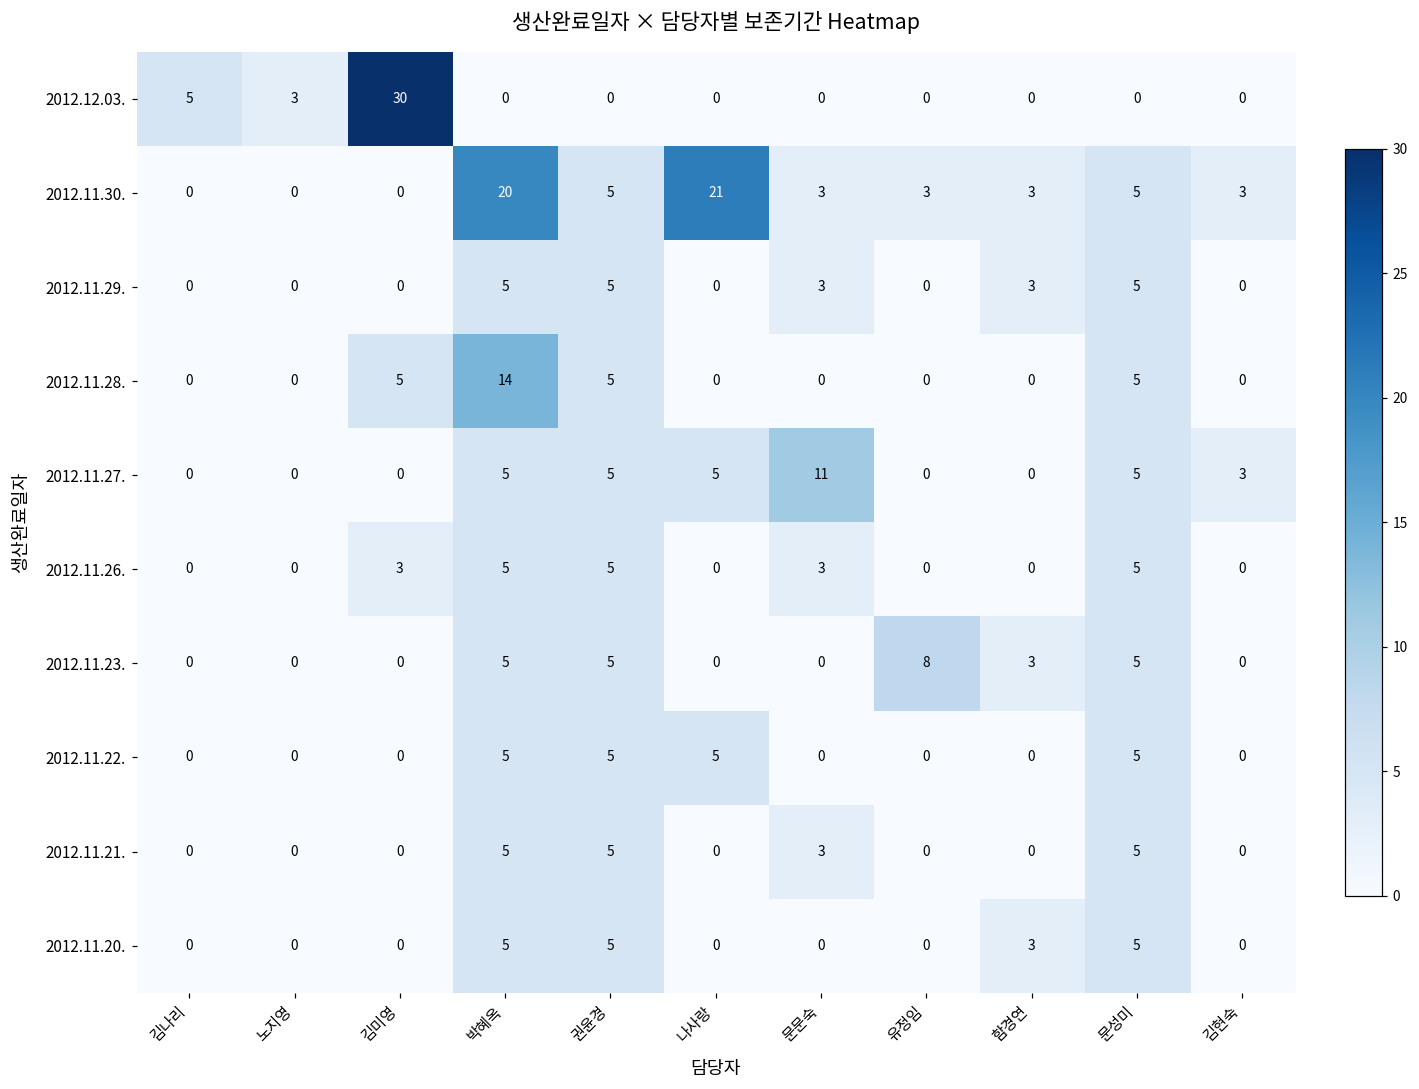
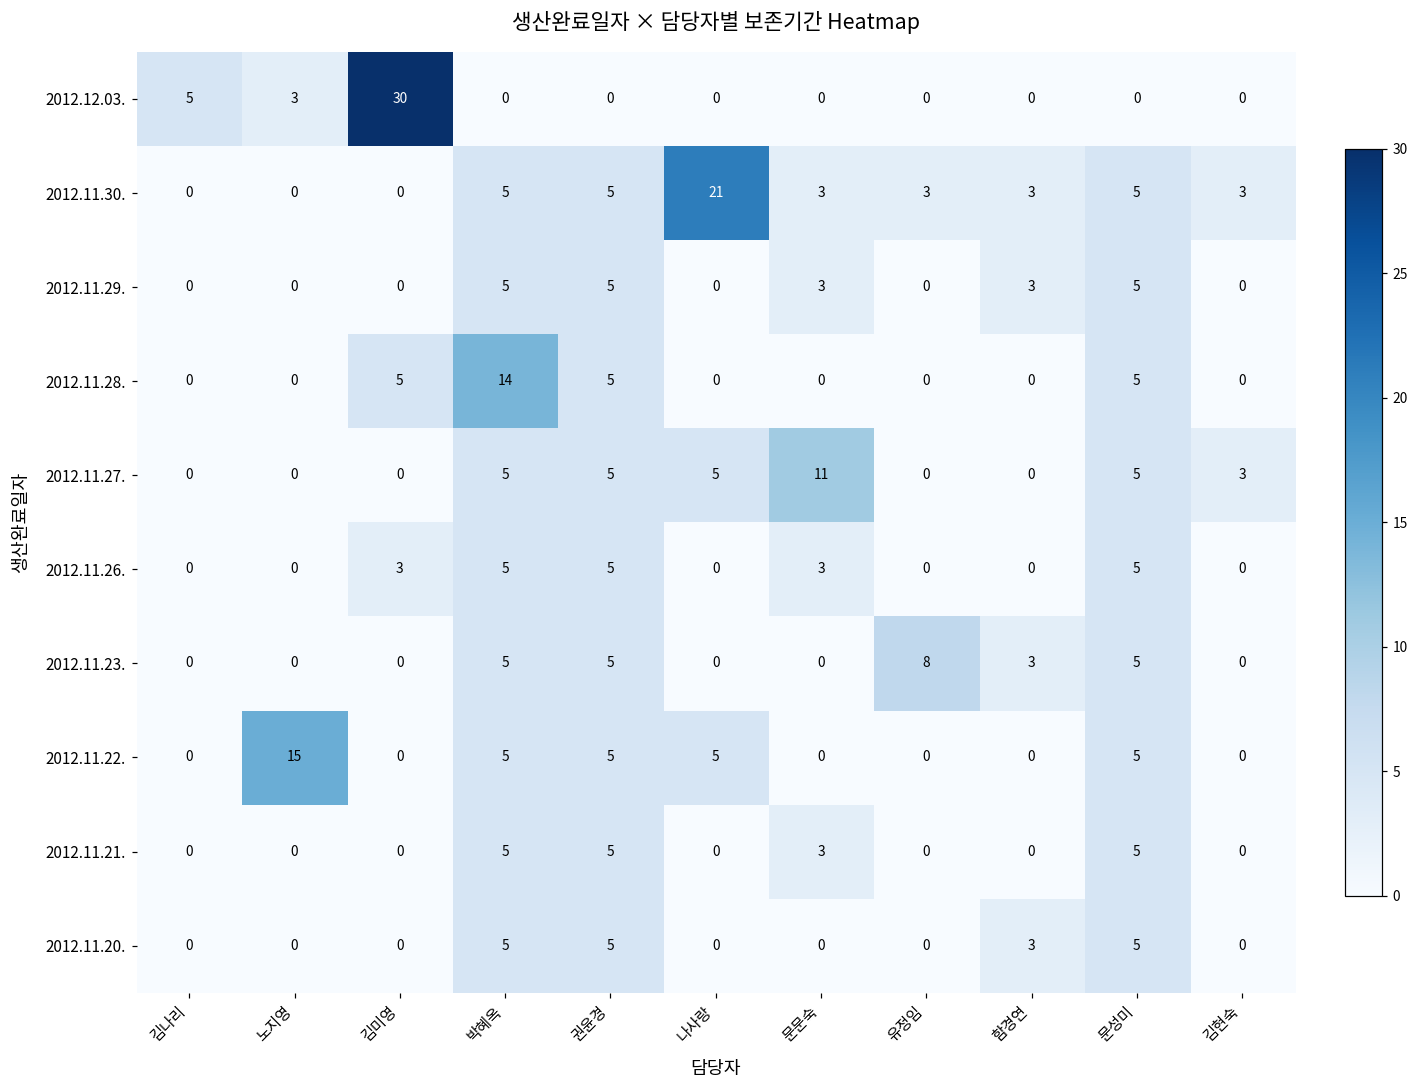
  {
    "2012.12.03.": {
      "김나리": 5,
      "노지영": 3,
      "김미영": 30,
      "박혜옥": 0,
      "권윤경": 0,
      "나사랑": 0,
      "문문숙": 0,
      "유정임": 0,
      "함경연": 0,
      "문성미": 0,
      "김현숙": 0
    },
    "2012.11.30.": {
      "김나리": 0,
      "노지영": 0,
      "김미영": 0,
-     "박혜옥": 20,
+     "박혜옥": 5,
      "권윤경": 5,
      "나사랑": 21,
      "문문숙": 3,
      "유정임": 3,
      "함경연": 3,
      "문성미": 5,
      "김현숙": 3
    },
    "2012.11.29.": {
      "김나리": 0,
      "노지영": 0,
      "김미영": 0,
      "박혜옥": 5,
      "권윤경": 5,
      "나사랑": 0,
      "문문숙": 3,
      "유정임": 0,
      "함경연": 3,
      "문성미": 5,
      "김현숙": 0
    },
    "2012.11.28.": {
      "김나리": 0,
      "노지영": 0,
      "김미영": 5,
      "박혜옥": 14,
      "권윤경": 5,
      "나사랑": 0,
      "문문숙": 0,
      "유정임": 0,
      "함경연": 0,
      "문성미": 5,
      "김현숙": 0
    },
    "2012.11.27.": {
      "김나리": 0,
      "노지영": 0,
      "김미영": 0,
      "박혜옥": 5,
      "권윤경": 5,
      "나사랑": 5,
      "문문숙": 11,
      "유정임": 0,
      "함경연": 0,
      "문성미": 5,
      "김현숙": 3
    },
    "2012.11.26.": {
      "김나리": 0,
      "노지영": 0,
      "김미영": 3,
      "박혜옥": 5,
      "권윤경": 5,
      "나사랑": 0,
      "문문숙": 3,
      "유정임": 0,
      "함경연": 0,
      "문성미": 5,
      "김현숙": 0
    },
    "2012.11.23.": {
      "김나리": 0,
      "노지영": 0,
      "김미영": 0,
      "박혜옥": 5,
      "권윤경": 5,
      "나사랑": 0,
      "문문숙": 0,
      "유정임": 8,
      "함경연": 3,
      "문성미": 5,
      "김현숙": 0
    },
    "2012.11.22.": {
      "김나리": 0,
-     "노지영": 0,
+     "노지영": 15,
      "김미영": 0,
      "박혜옥": 5,
      "권윤경": 5,
      "나사랑": 5,
      "문문숙": 0,
      "유정임": 0,
      "함경연": 0,
      "문성미": 5,
      "김현숙": 0
    },
    "2012.11.21.": {
      "김나리": 0,
      "노지영": 0,
      "김미영": 0,
      "박혜옥": 5,
      "권윤경": 5,
      "나사랑": 0,
      "문문숙": 3,
      "유정임": 0,
      "함경연": 0,
      "문성미": 5,
      "김현숙": 0
    },
    "2012.11.20.": {
      "김나리": 0,
      "노지영": 0,
      "김미영": 0,
      "박혜옥": 5,
      "권윤경": 5,
      "나사랑": 0,
      "문문숙": 0,
      "유정임": 0,
      "함경연": 3,
      "문성미": 5,
      "김현숙": 0
    }
  }
